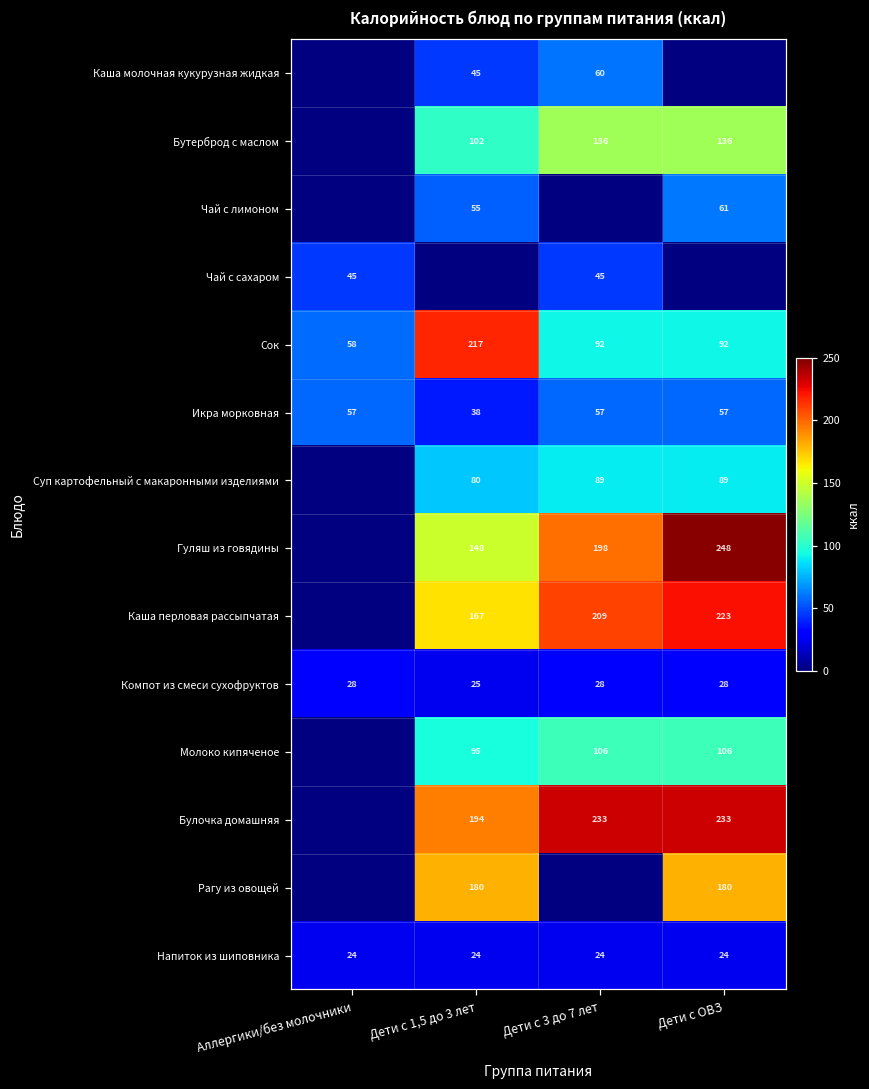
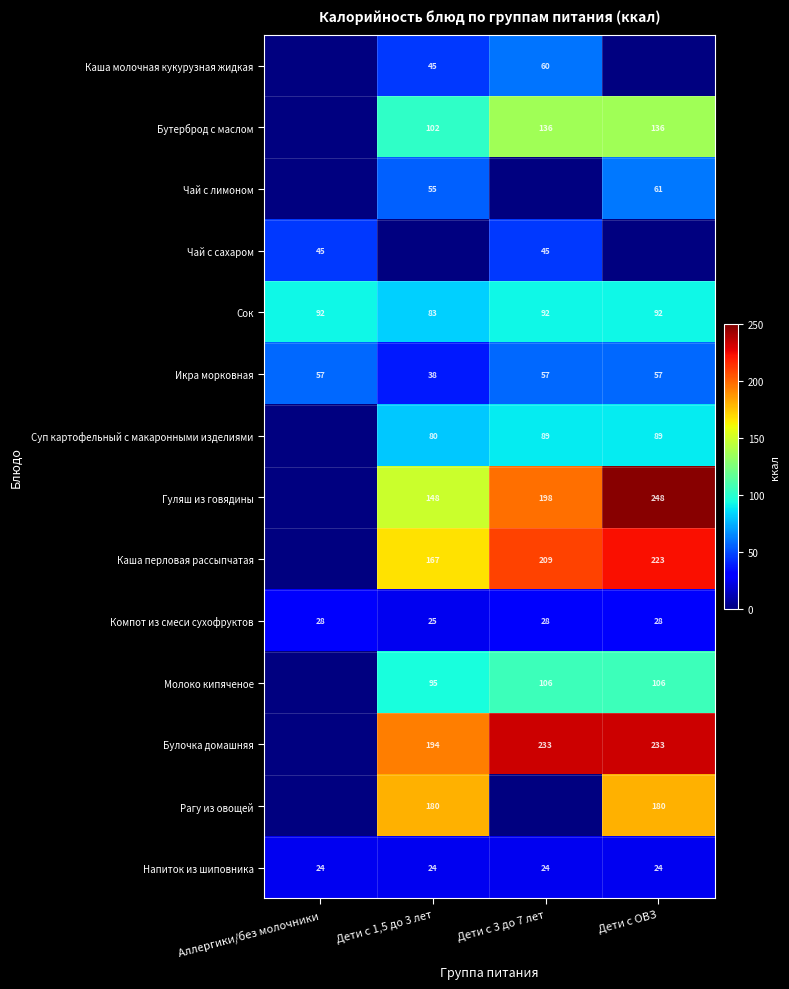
  {
    "Каша молочная кукурузная жидкая": {
      "Дети с 1,5 до 3 лет": 45,
      "Дети с 3 до 7 лет": 60
    },
    "Бутерброд с маслом": {
      "Дети с 1,5 до 3 лет": 102,
      "Дети с 3 до 7 лет": 136,
      "Дети с ОВЗ": 136
    },
    "Чай с лимоном": {
      "Дети с 1,5 до 3 лет": 55,
      "Дети с ОВЗ": 61
    },
    "Чай с сахаром": {
      "Аллергики/без молочники": 45,
      "Дети с 3 до 7 лет": 45
    },
    "Сок": {
-     "Аллергики/без молочники": 58,
-     "Дети с 1,5 до 3 лет": 217,
+     "Аллергики/без молочники": 92,
+     "Дети с 1,5 до 3 лет": 83,
      "Дети с 3 до 7 лет": 92,
      "Дети с ОВЗ": 92
    },
    "Икра морковная": {
      "Аллергики/без молочники": 57,
      "Дети с 1,5 до 3 лет": 38,
      "Дети с 3 до 7 лет": 57,
      "Дети с ОВЗ": 57
    },
    "Суп картофельный с макаронными изделиями": {
      "Дети с 1,5 до 3 лет": 80,
      "Дети с 3 до 7 лет": 89,
      "Дети с ОВЗ": 89
    },
    "Гуляш из говядины": {
      "Дети с 1,5 до 3 лет": 148,
      "Дети с 3 до 7 лет": 198,
      "Дети с ОВЗ": 248
    },
    "Каша перловая рассыпчатая": {
      "Дети с 1,5 до 3 лет": 167,
      "Дети с 3 до 7 лет": 209,
      "Дети с ОВЗ": 223
    },
    "Компот из смеси сухофруктов": {
      "Аллергики/без молочники": 28,
      "Дети с 1,5 до 3 лет": 25,
      "Дети с 3 до 7 лет": 28,
      "Дети с ОВЗ": 28
    },
    "Молоко кипяченое": {
      "Дети с 1,5 до 3 лет": 95,
      "Дети с 3 до 7 лет": 106,
      "Дети с ОВЗ": 106
    },
    "Булочка домашняя": {
      "Дети с 1,5 до 3 лет": 194,
      "Дети с 3 до 7 лет": 233,
      "Дети с ОВЗ": 233
    },
    "Рагу из овощей": {
      "Дети с 1,5 до 3 лет": 180,
      "Дети с ОВЗ": 180
    },
    "Напиток из шиповника": {
      "Аллергики/без молочники": 24,
      "Дети с 1,5 до 3 лет": 24,
      "Дети с 3 до 7 лет": 24,
      "Дети с ОВЗ": 24
    }
  }
